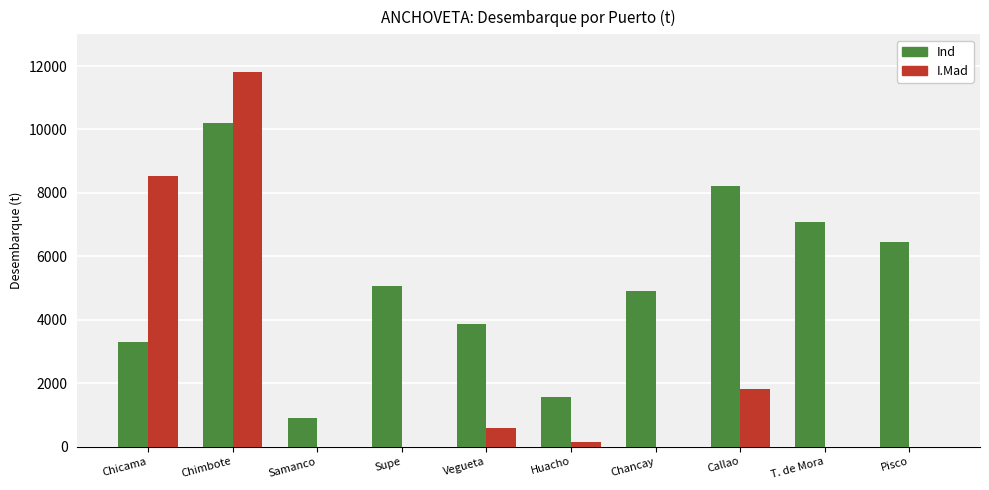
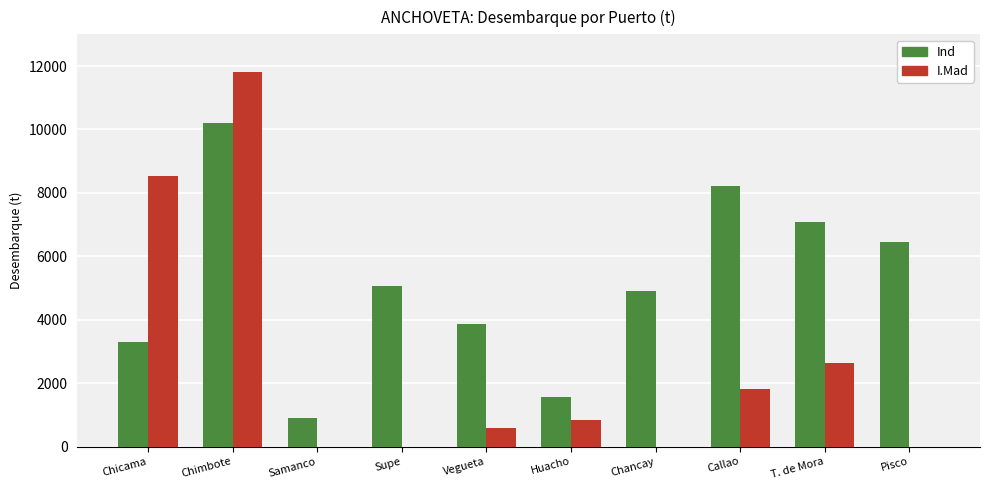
  {
    "Ind": {
      "Chicama": 3300,
      "Chimbote": 10200,
      "Samanco": 900,
      "Supe": 5100,
      "Vegueta": 3900,
      "Huacho": 1600,
      "Chancay": 4900,
      "Callao": 8200,
      "T. de Mora": 7100,
      "Pisco": 6500
    },
    "I.Mad": {
      "Chicama": 8500,
      "Chimbote": 11800,
      "Samanco": 0,
      "Supe": 0,
      "Vegueta": 600,
-     "Huacho": 100,
+     "Huacho": 800,
      "Chancay": 0,
      "Callao": 1800,
-     "T. de Mora": 0,
+     "T. de Mora": 2600,
      "Pisco": 0
    }
  }
